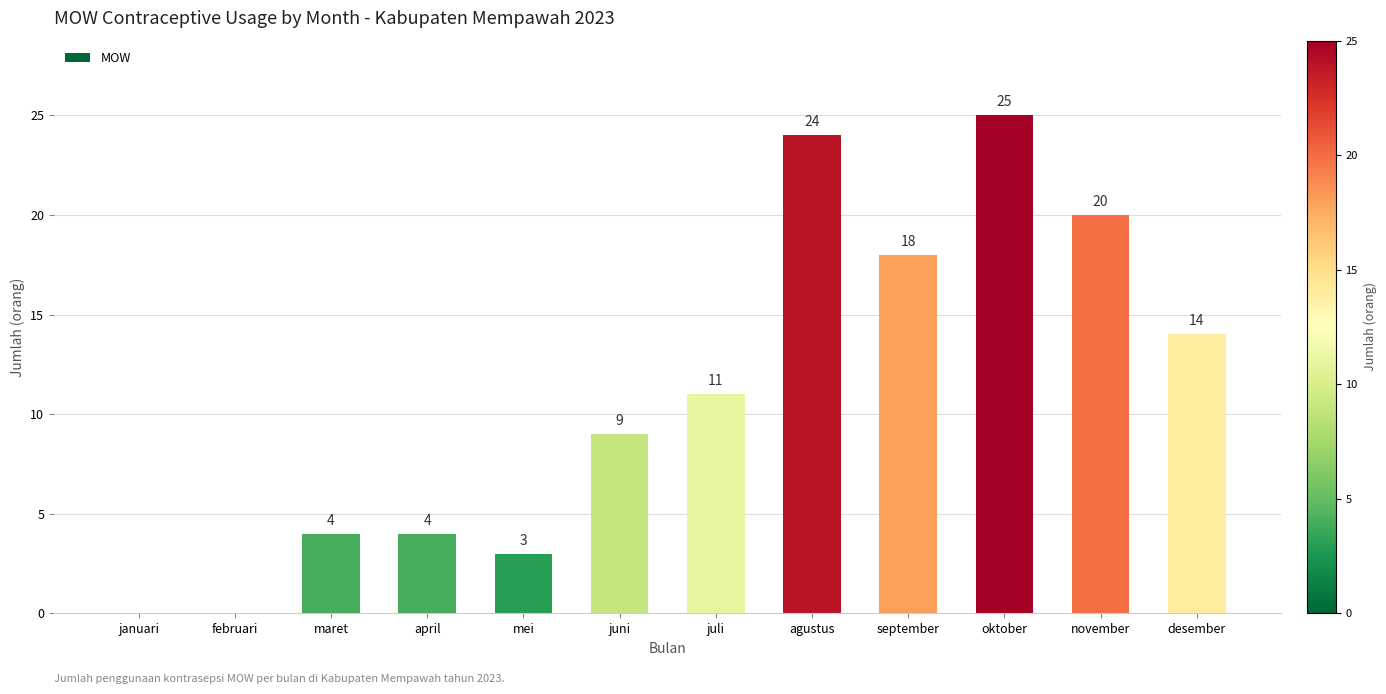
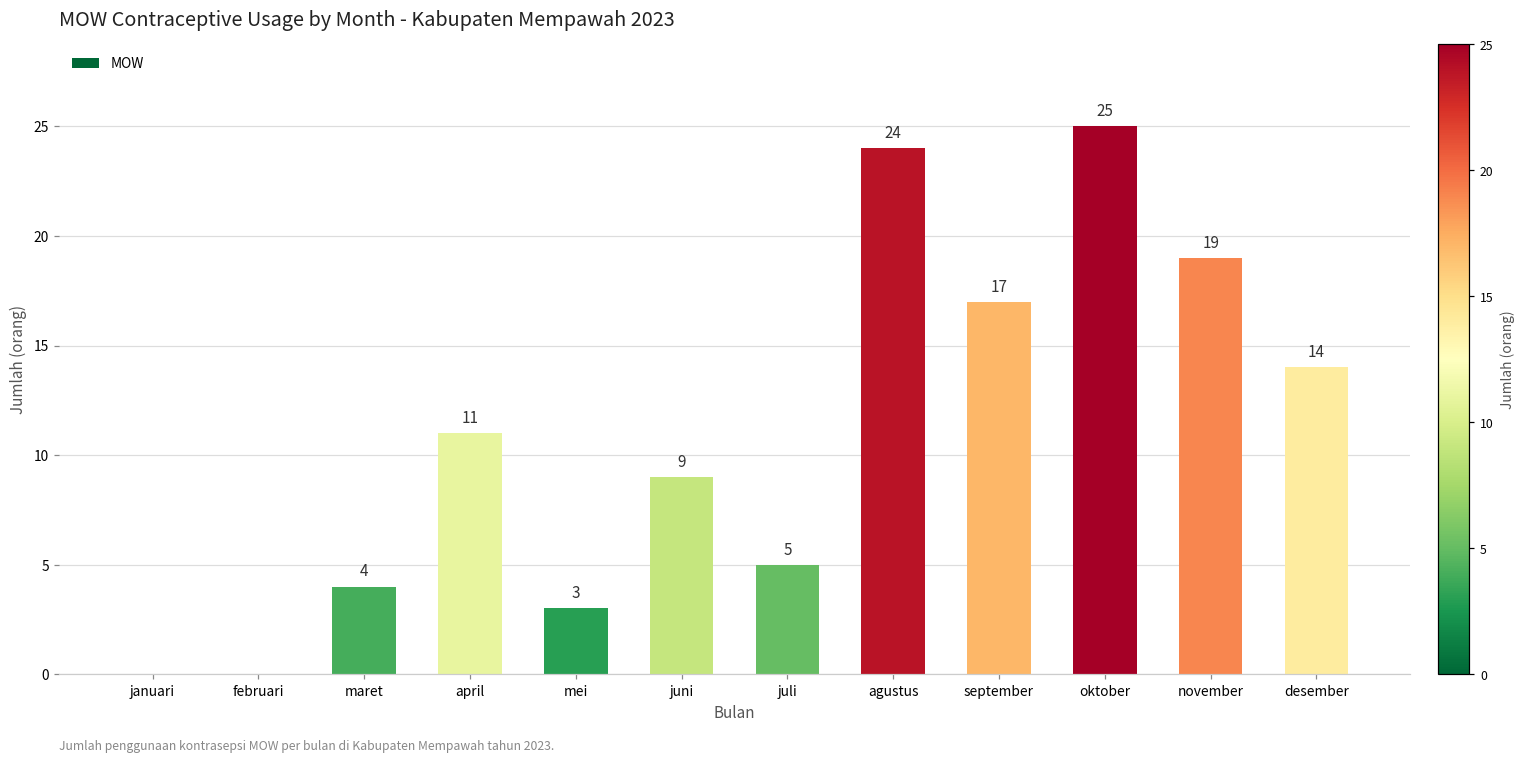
  {
    "maret": 4,
-   "april": 4,
+   "april": 11,
    "mei": 3,
    "juni": 9,
-   "juli": 11,
+   "juli": 5,
    "agustus": 24,
-   "september": 18,
+   "september": 17,
    "oktober": 25,
-   "november": 20,
+   "november": 19,
    "desember": 14
  }
